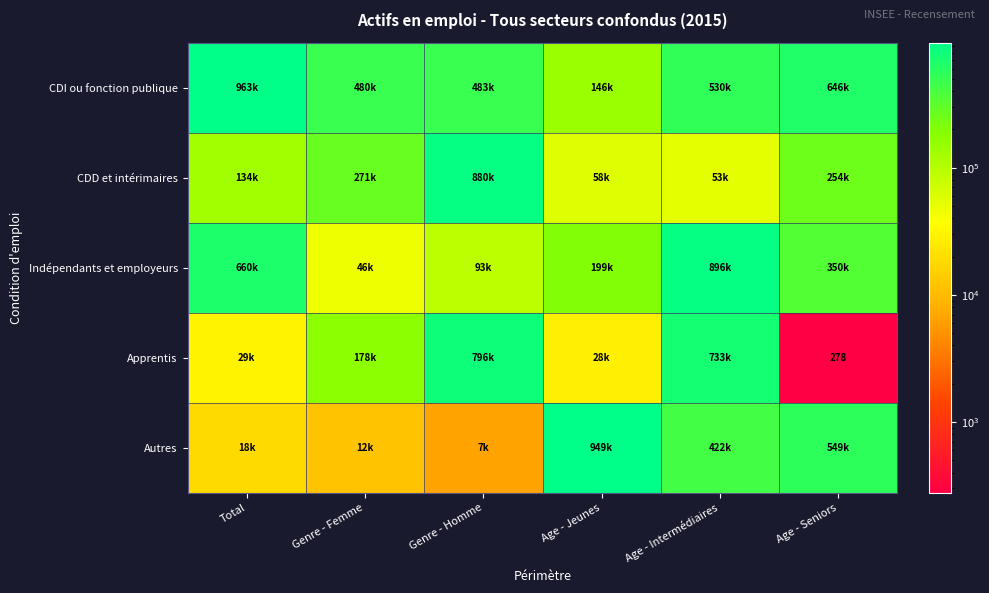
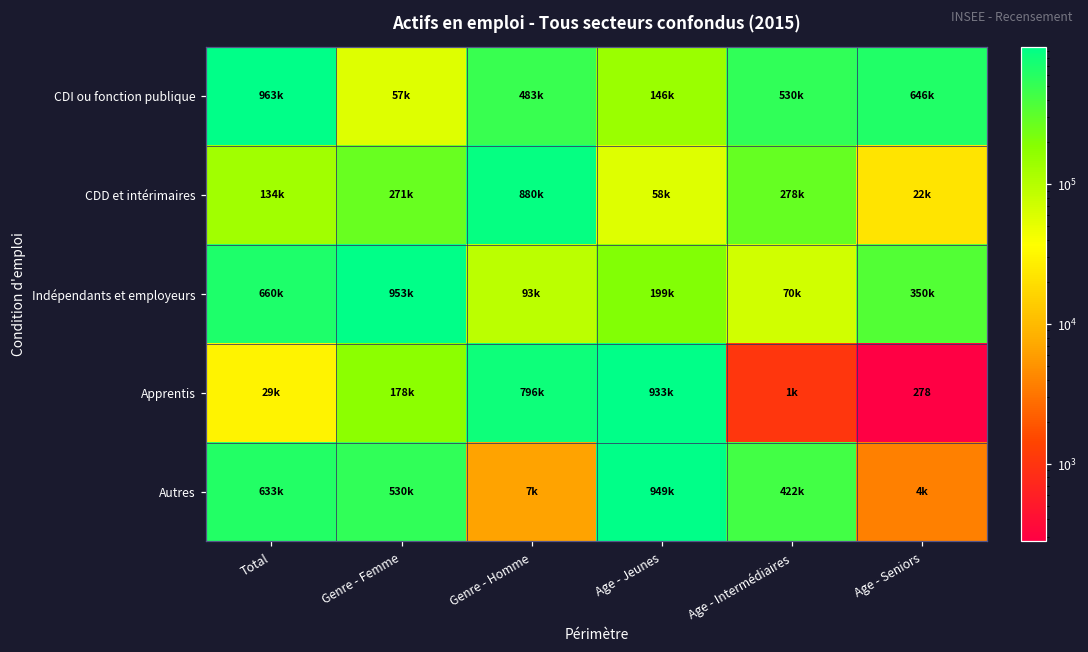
  {
    "CDI ou fonction publique": {
      "Total": "963k",
-     "Genre - Femme": "480k",
+     "Genre - Femme": "57k",
      "Genre - Homme": "483k",
      "Age - Jeunes": "146k",
      "Age - Intermédiaires": "530k",
      "Age - Seniors": "646k"
    },
    "CDD et intérimaires": {
      "Total": "134k",
      "Genre - Femme": "271k",
      "Genre - Homme": "880k",
      "Age - Jeunes": "58k",
-     "Age - Intermédiaires": "53k",
-     "Age - Seniors": "254k"
+     "Age - Intermédiaires": "278k",
+     "Age - Seniors": "22k"
    },
    "Indépendants et employeurs": {
      "Total": "660k",
-     "Genre - Femme": "46k",
+     "Genre - Femme": "953k",
      "Genre - Homme": "93k",
      "Age - Jeunes": "199k",
-     "Age - Intermédiaires": "896k",
+     "Age - Intermédiaires": "70k",
      "Age - Seniors": "350k"
    },
    "Apprentis": {
      "Total": "29k",
      "Genre - Femme": "178k",
      "Genre - Homme": "796k",
-     "Age - Jeunes": "28k",
-     "Age - Intermédiaires": "733k",
+     "Age - Jeunes": "933k",
+     "Age - Intermédiaires": "1k",
      "Age - Seniors": "278"
    },
    "Autres": {
-     "Total": "18k",
-     "Genre - Femme": "12k",
+     "Total": "633k",
+     "Genre - Femme": "530k",
      "Genre - Homme": "7k",
      "Age - Jeunes": "949k",
      "Age - Intermédiaires": "422k",
-     "Age - Seniors": "549k"
+     "Age - Seniors": "4k"
    }
  }
